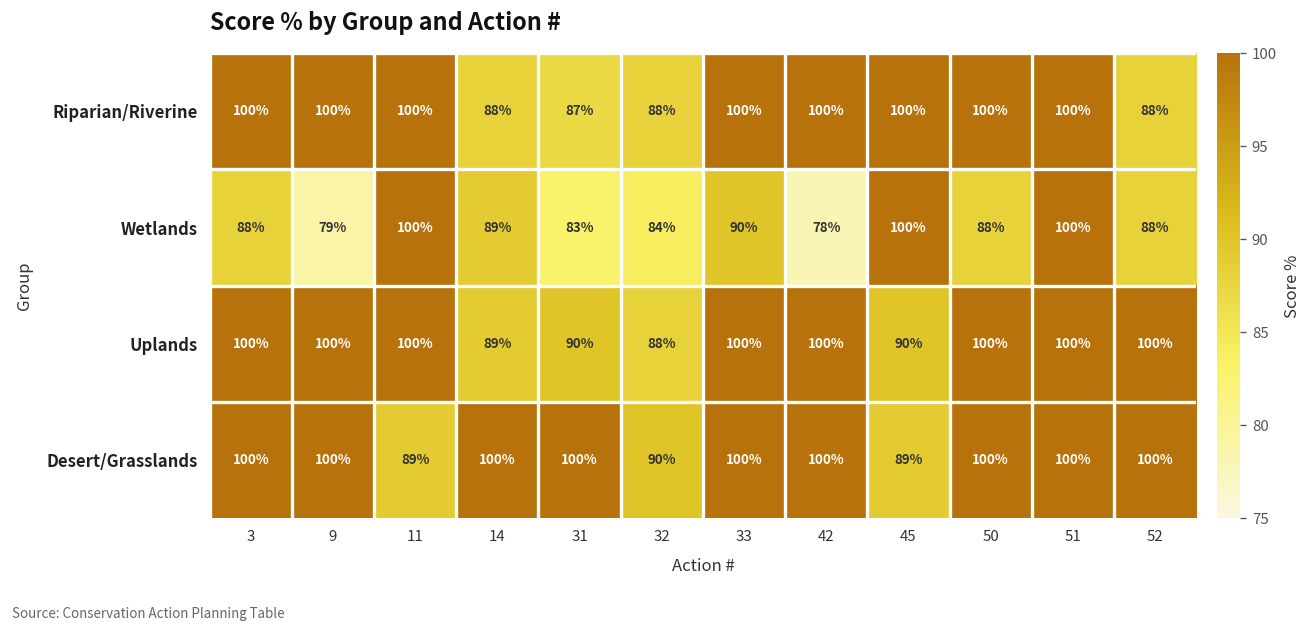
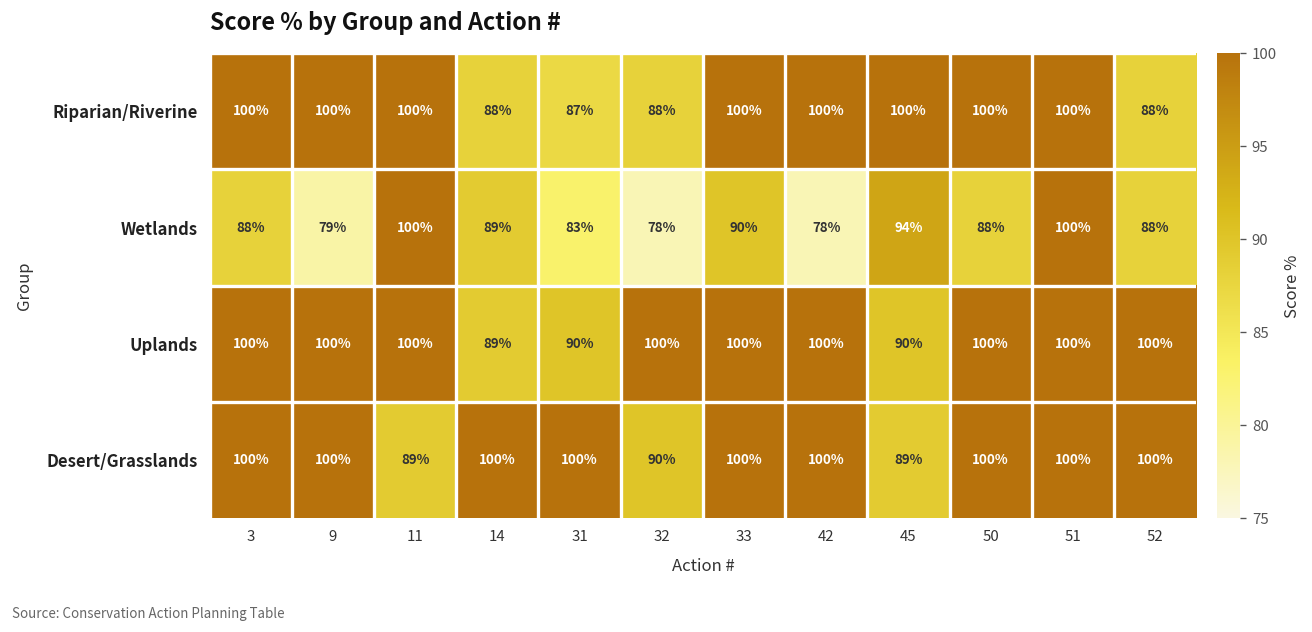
  {
    "Riparian/Riverine": {
      "3": "100%",
      "9": "100%",
      "11": "100%",
      "14": "88%",
      "31": "87%",
      "32": "88%",
      "33": "100%",
      "42": "100%",
      "45": "100%",
      "50": "100%",
      "51": "100%",
      "52": "88%"
    },
    "Wetlands": {
      "3": "88%",
      "9": "79%",
      "11": "100%",
      "14": "89%",
      "31": "83%",
-     "32": "84%",
+     "32": "78%",
      "33": "90%",
      "42": "78%",
-     "45": "100%",
+     "45": "94%",
      "50": "88%",
      "51": "100%",
      "52": "88%"
    },
    "Uplands": {
      "3": "100%",
      "9": "100%",
      "11": "100%",
      "14": "89%",
      "31": "90%",
-     "32": "88%",
+     "32": "100%",
      "33": "100%",
      "42": "100%",
      "45": "90%",
      "50": "100%",
      "51": "100%",
      "52": "100%"
    },
    "Desert/Grasslands": {
      "3": "100%",
      "9": "100%",
      "11": "89%",
      "14": "100%",
      "31": "100%",
      "32": "90%",
      "33": "100%",
      "42": "100%",
      "45": "89%",
      "50": "100%",
      "51": "100%",
      "52": "100%"
    }
  }
